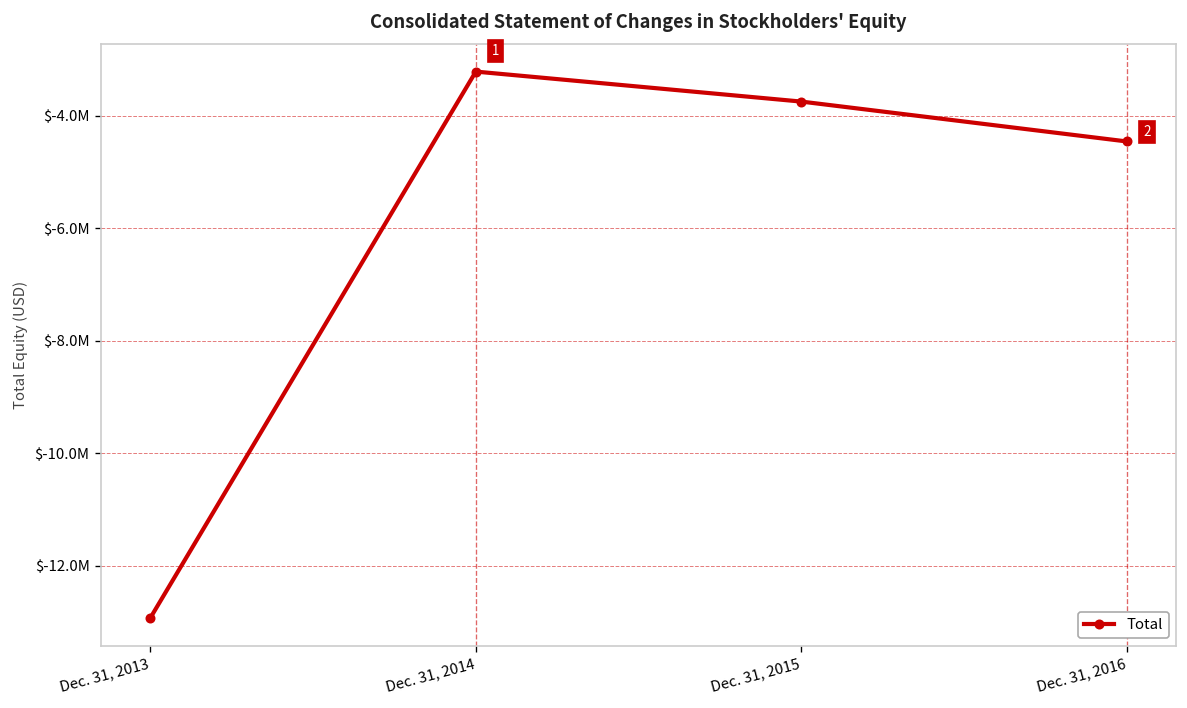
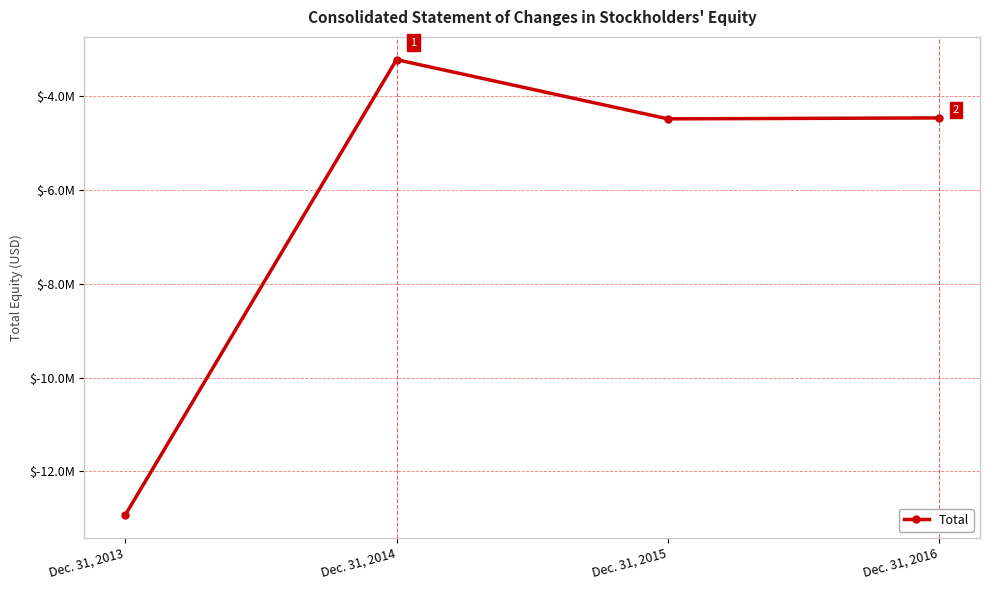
  {
    "Dec. 31, 2013": "$-12900000",
-   "Dec. 31, 2015": "$-3700000"
+   "Dec. 31, 2015": "$-4500000"
  }
